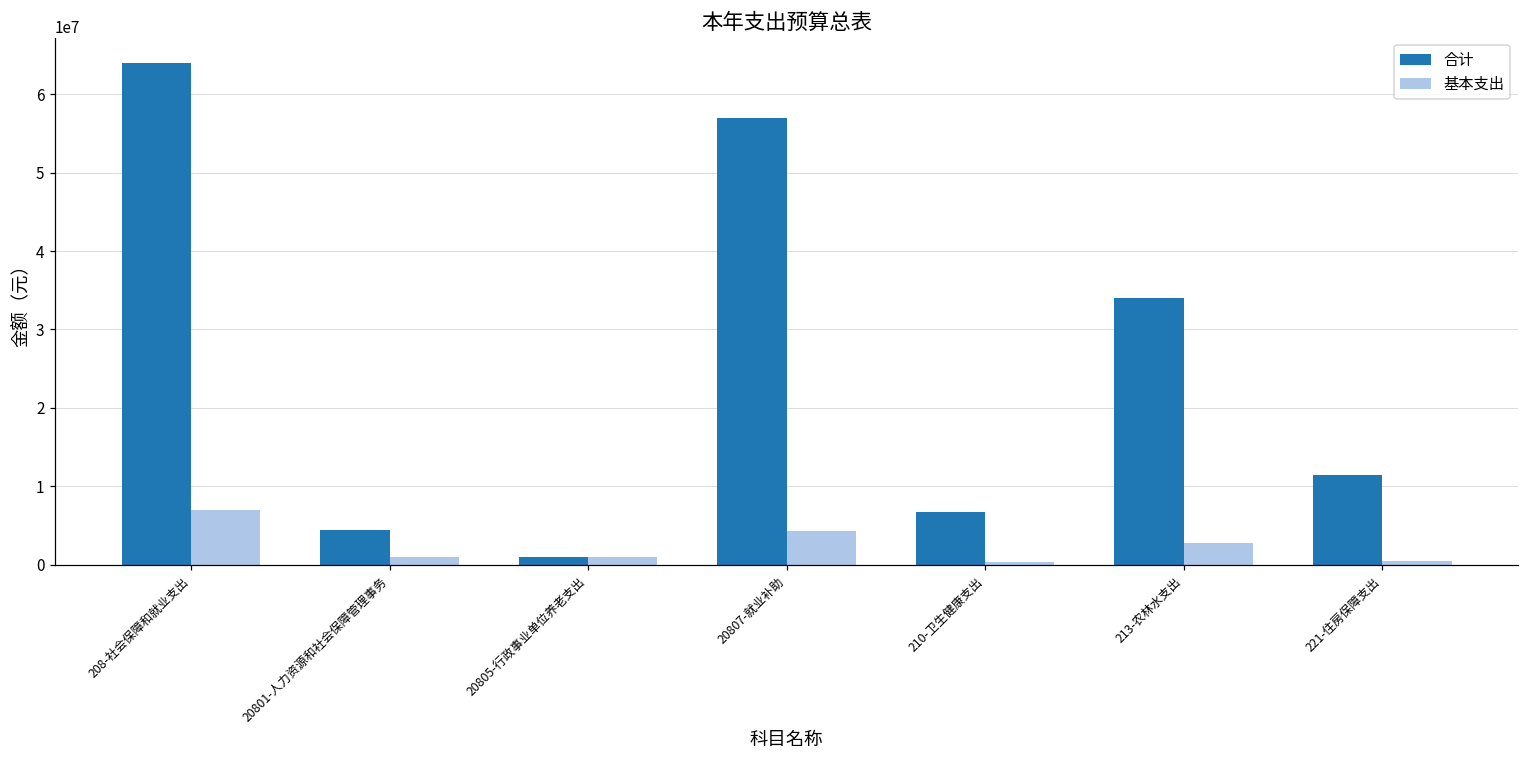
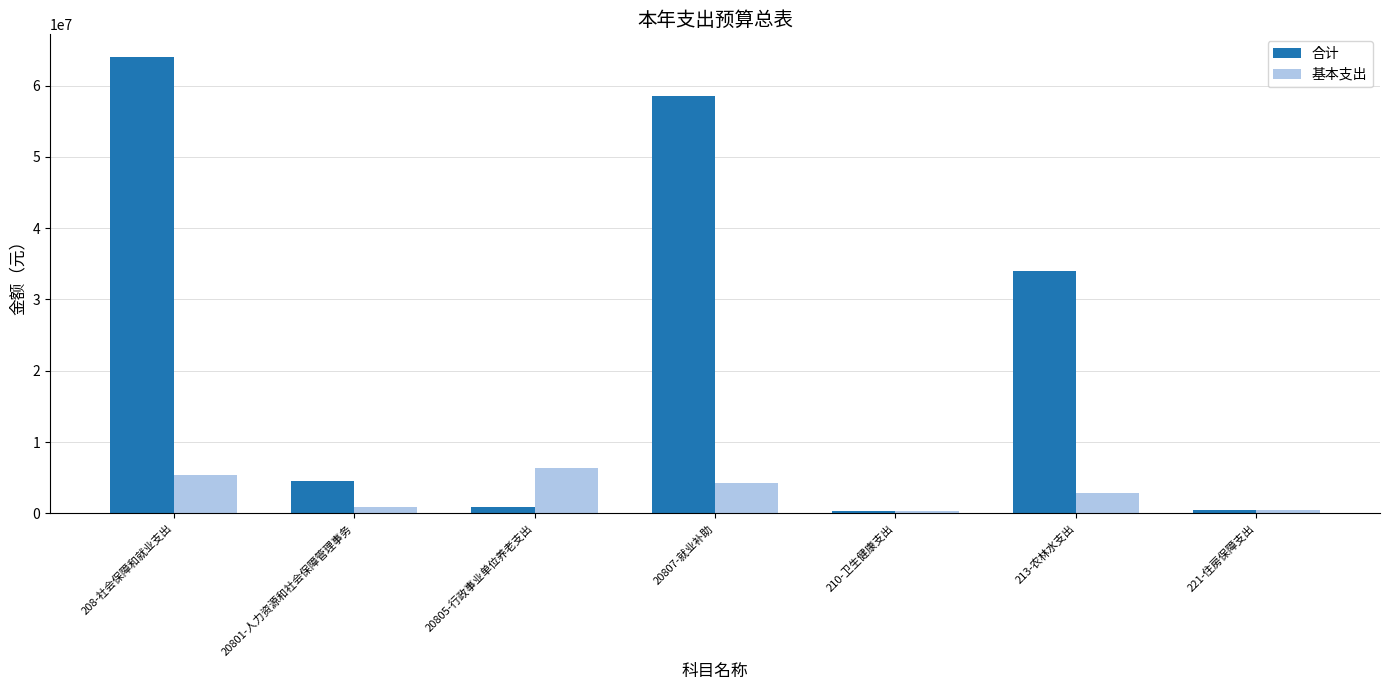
  {
    "合计": {
      "208-社会保障和就业支出": 64000000,
      "20801-人力资源和社会保障管理事务": 4000000,
      "20805-行政事业单位养老支出": 1000000,
-     "20807-就业补助": 57000000,
-     "210-卫生健康支出": 7000000,
+     "20807-就业补助": 59000000,
+     "210-卫生健康支出": 0,
      "213-农林水支出": 34000000,
-     "221-住房保障支出": 11000000
+     "221-住房保障支出": 0
    },
    "基本支出": {
-     "208-社会保障和就业支出": 7000000,
+     "208-社会保障和就业支出": 5000000,
      "20801-人力资源和社会保障管理事务": 1000000,
-     "20805-行政事业单位养老支出": 1000000,
+     "20805-行政事业单位养老支出": 6000000,
      "20807-就业补助": 4000000,
      "213-农林水支出": 3000000,
      "221-住房保障支出": 0
    }
  }
